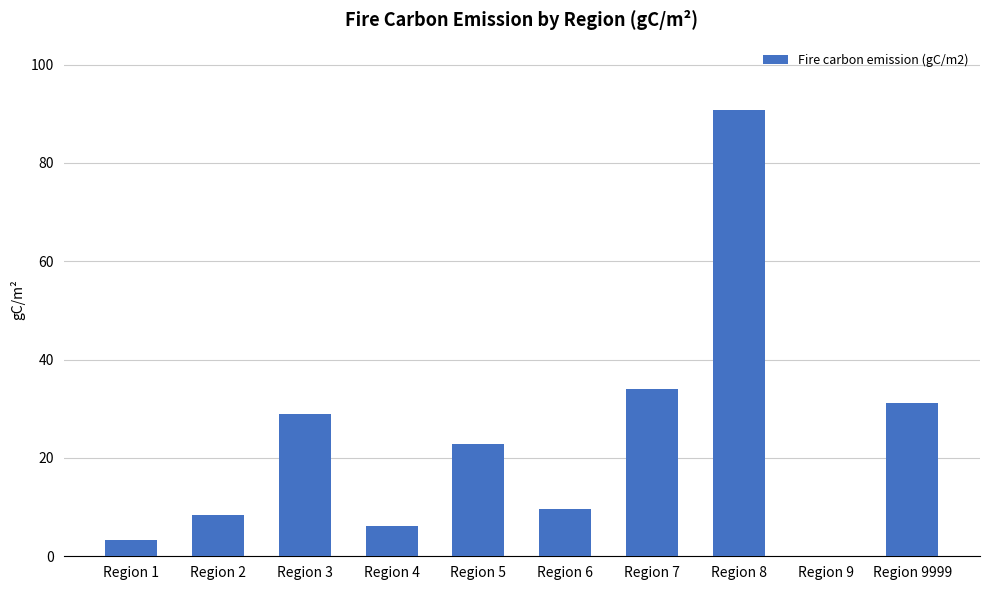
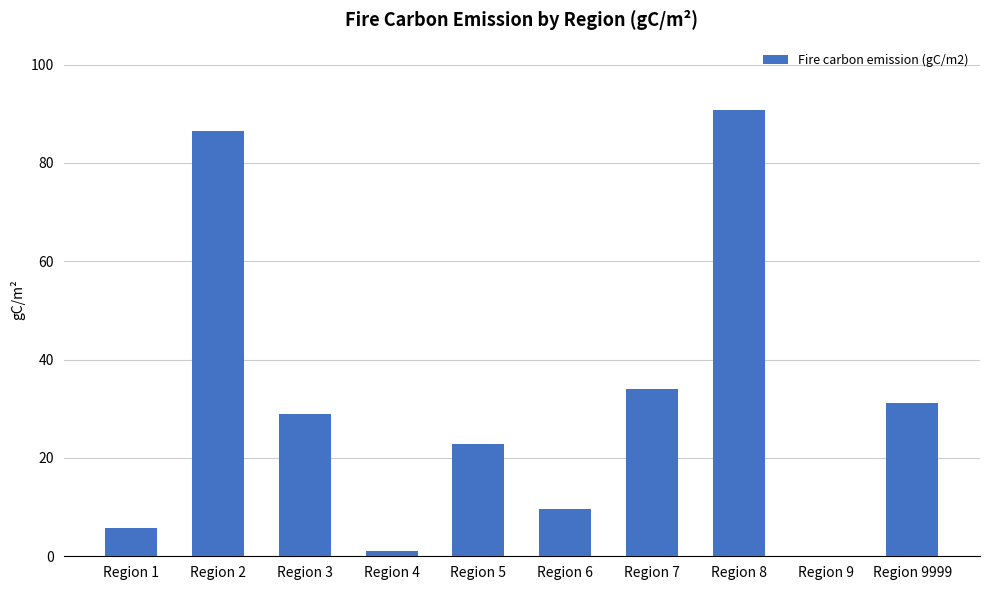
  {
-   "Region 1": 3,
-   "Region 2": 8,
+   "Region 1": 6,
+   "Region 2": 87,
    "Region 3": 29,
-   "Region 4": 6,
+   "Region 4": 1,
    "Region 5": 23,
    "Region 6": 10,
    "Region 7": 34,
    "Region 8": 91,
    "Region 9999": 31
  }
